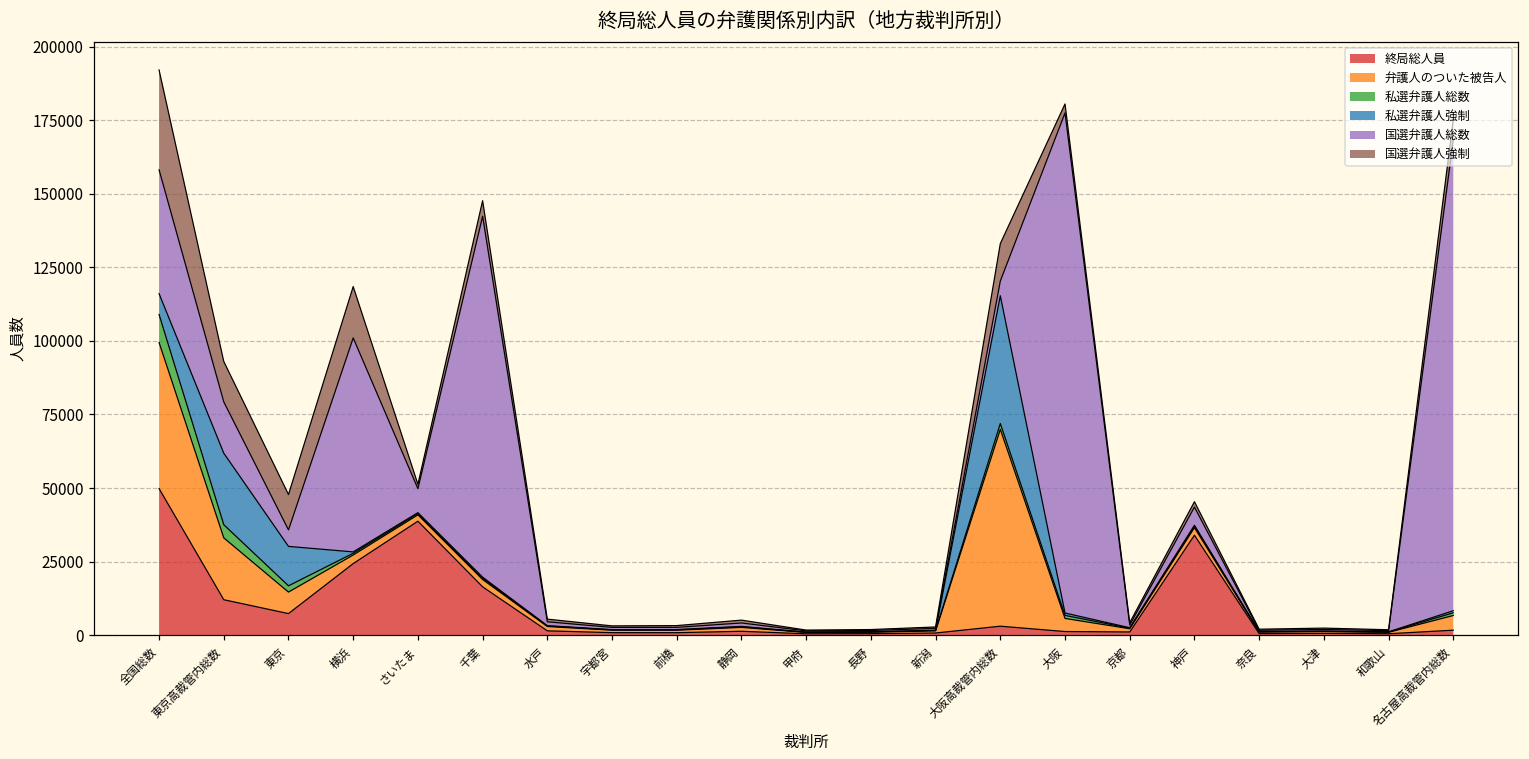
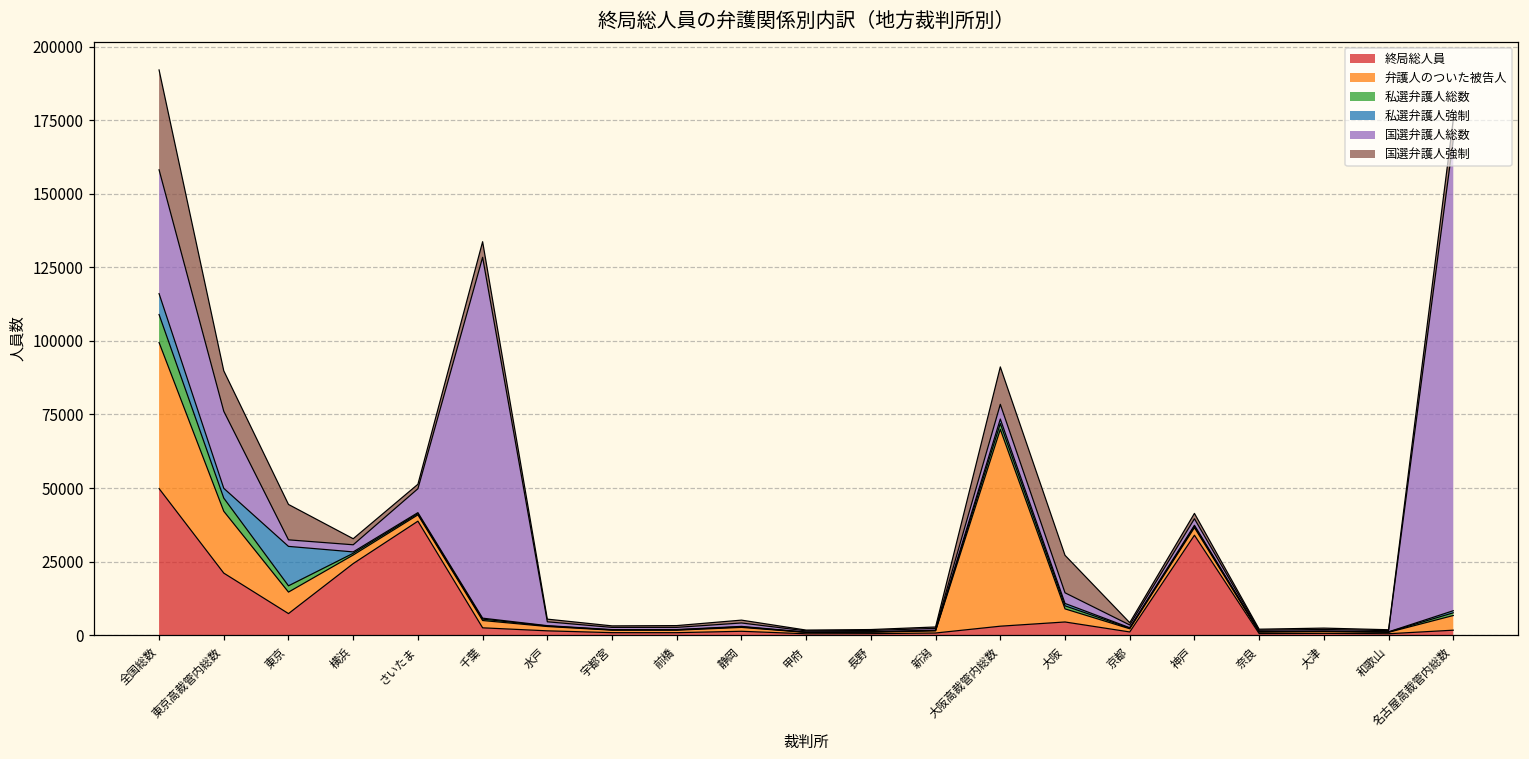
  {
    "終局総人員": {
      "全国総数": 50000,
-     "東京高裁管内総数": 12000,
+     "東京高裁管内総数": 21000,
      "東京": 7000,
      "横浜": 24000,
      "さいたま": 39000,
-     "千葉": 16000,
+     "千葉": 2000,
      "水戸": 1000,
      "静岡": 1000,
      "大阪高裁管内総数": 3000,
-     "大阪": 1000,
+     "大阪": 4000,
      "京都": 1000,
      "神戸": 34000,
      "名古屋高裁管内総数": 2000
    },
    "弁護人のついた被告人": {
      "全国総数": 50000,
      "東京高裁管内総数": 21000,
      "東京": 7000,
      "大阪高裁管内総数": 67000,
      "大阪": 4000
    },
    "私選弁護人総数": {
      "全国総数": 10000,
      "東京高裁管内総数": 4000,
      "東京": 2000,
      "大阪高裁管内総数": 2000
    },
    "私選弁護人強制": {
      "全国総数": 7000,
-     "東京高裁管内総数": 24000,
+     "東京高裁管内総数": 3000,
      "東京": 13000,
-     "大阪高裁管内総数": 43000
+     "大阪高裁管内総数": 2000
    },
    "国選弁護人総数": {
      "全国総数": 42000,
-     "東京高裁管内総数": 17000,
-     "東京": 6000,
-     "横浜": 73000,
+     "東京高裁管内総数": 26000,
+     "東京": 2000,
+     "横浜": 2000,
      "さいたま": 8000,
      "千葉": 123000,
      "大阪高裁管内総数": 5000,
-     "大阪": 170000,
-     "神戸": 6000
+     "大阪": 4000,
+     "神戸": 2000
    },
    "国選弁護人強制": {
      "全国総数": 34000,
      "東京高裁管内総数": 14000,
      "東京": 12000,
-     "横浜": 17000,
+     "横浜": 2000,
      "さいたま": 2000,
      "千葉": 5000,
      "大阪高裁管内総数": 13000,
-     "大阪": 3000,
+     "大阪": 13000,
      "神戸": 2000
    }
  }
